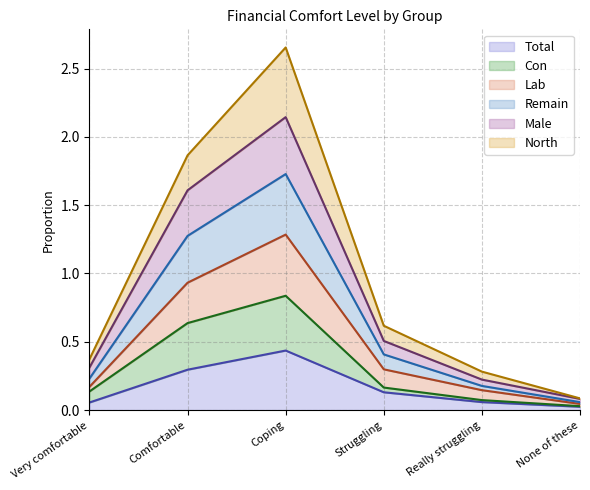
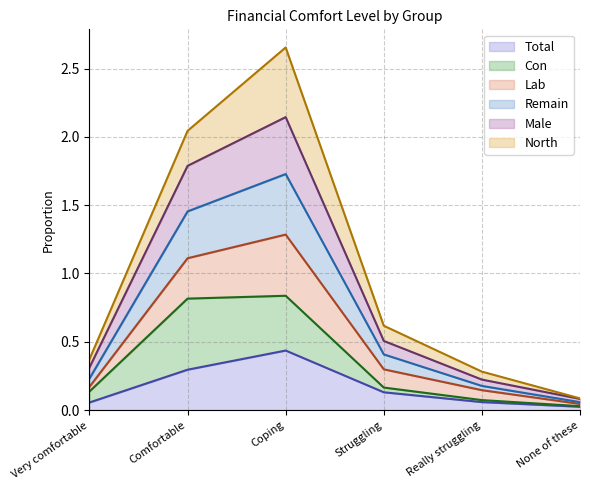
  {
    "Con": {
      "Very comfortable": 0.08,
-     "Comfortable": 0.34,
+     "Comfortable": 0.52,
      "Coping": 0.40,
      "Struggling": 0.03
    }
  }
